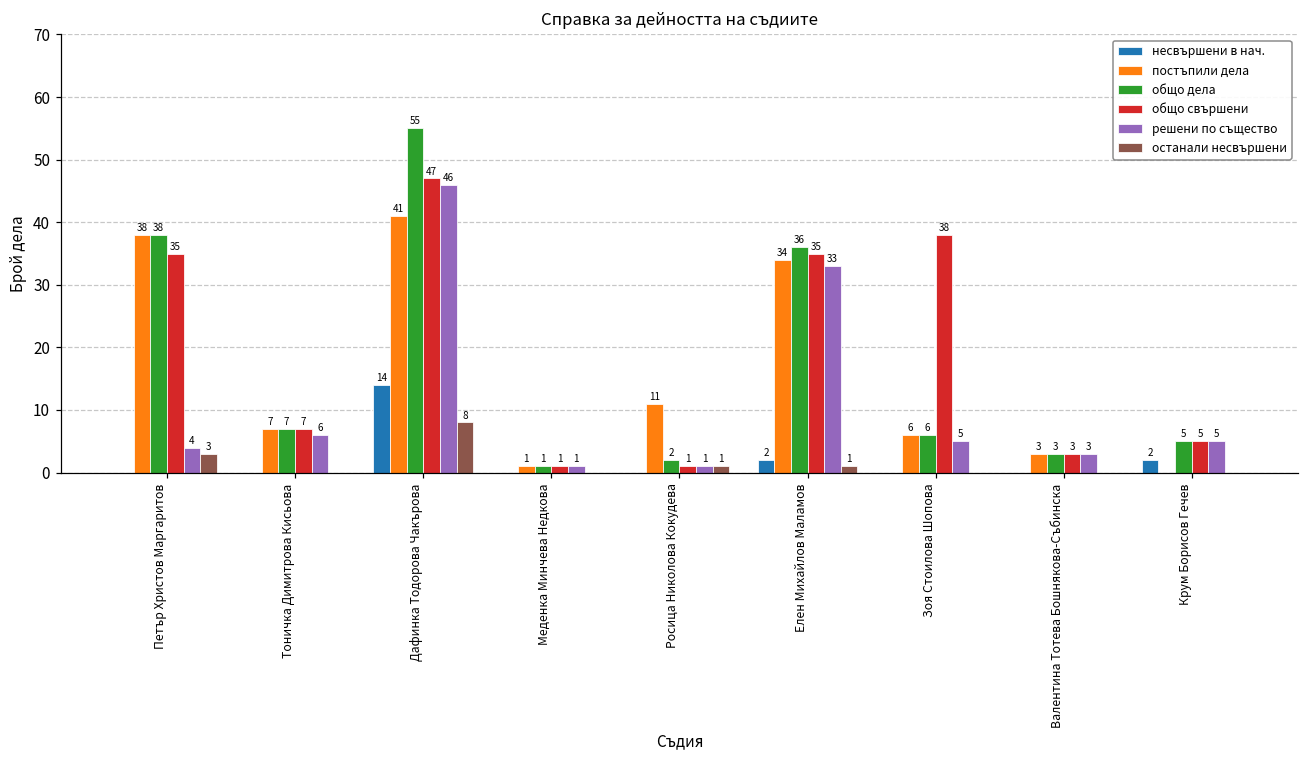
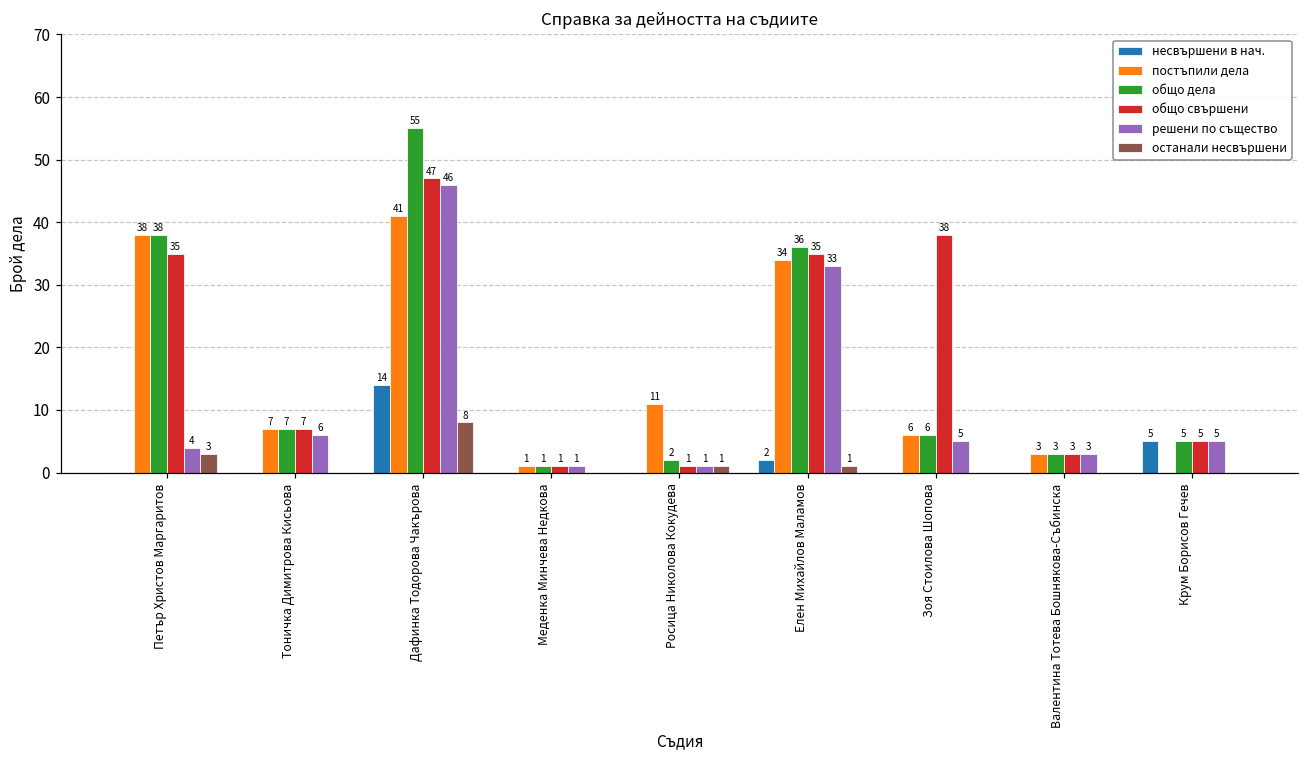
  {
    "несвършени в нач.": {
      "Дафинка Тодорова Чакърова": 14,
      "Елен Михайлов Маламов": 2,
-     "Крум Борисов Гечев": 2
+     "Крум Борисов Гечев": 5
    },
    "постъпили дела": {
      "Петър Христов Маргаритов": 38,
      "Тоничка Димитрова Кисьова": 7,
      "Дафинка Тодорова Чакърова": 41,
      "Меденка Минчева Недкова": 1,
      "Росица Николова Кокудева": 11,
      "Елен Михайлов Маламов": 34,
      "Зоя Стоилова Шопова": 6,
      "Валентина Тотева Бошнякова-Събинска": 3
    },
    "общо дела": {
      "Петър Христов Маргаритов": 38,
      "Тоничка Димитрова Кисьова": 7,
      "Дафинка Тодорова Чакърова": 55,
      "Меденка Минчева Недкова": 1,
      "Росица Николова Кокудева": 2,
      "Елен Михайлов Маламов": 36,
      "Зоя Стоилова Шопова": 6,
      "Валентина Тотева Бошнякова-Събинска": 3,
      "Крум Борисов Гечев": 5
    },
    "общо свършени": {
      "Петър Христов Маргаритов": 35,
      "Тоничка Димитрова Кисьова": 7,
      "Дафинка Тодорова Чакърова": 47,
      "Меденка Минчева Недкова": 1,
      "Росица Николова Кокудева": 1,
      "Елен Михайлов Маламов": 35,
      "Зоя Стоилова Шопова": 38,
      "Валентина Тотева Бошнякова-Събинска": 3,
      "Крум Борисов Гечев": 5
    },
    "решени по същество": {
      "Петър Христов Маргаритов": 4,
      "Тоничка Димитрова Кисьова": 6,
      "Дафинка Тодорова Чакърова": 46,
      "Меденка Минчева Недкова": 1,
      "Росица Николова Кокудева": 1,
      "Елен Михайлов Маламов": 33,
      "Зоя Стоилова Шопова": 5,
      "Валентина Тотева Бошнякова-Събинска": 3,
      "Крум Борисов Гечев": 5
    },
    "останали несвършени": {
      "Петър Христов Маргаритов": 3,
      "Дафинка Тодорова Чакърова": 8,
      "Росица Николова Кокудева": 1,
      "Елен Михайлов Маламов": 1
    }
  }
